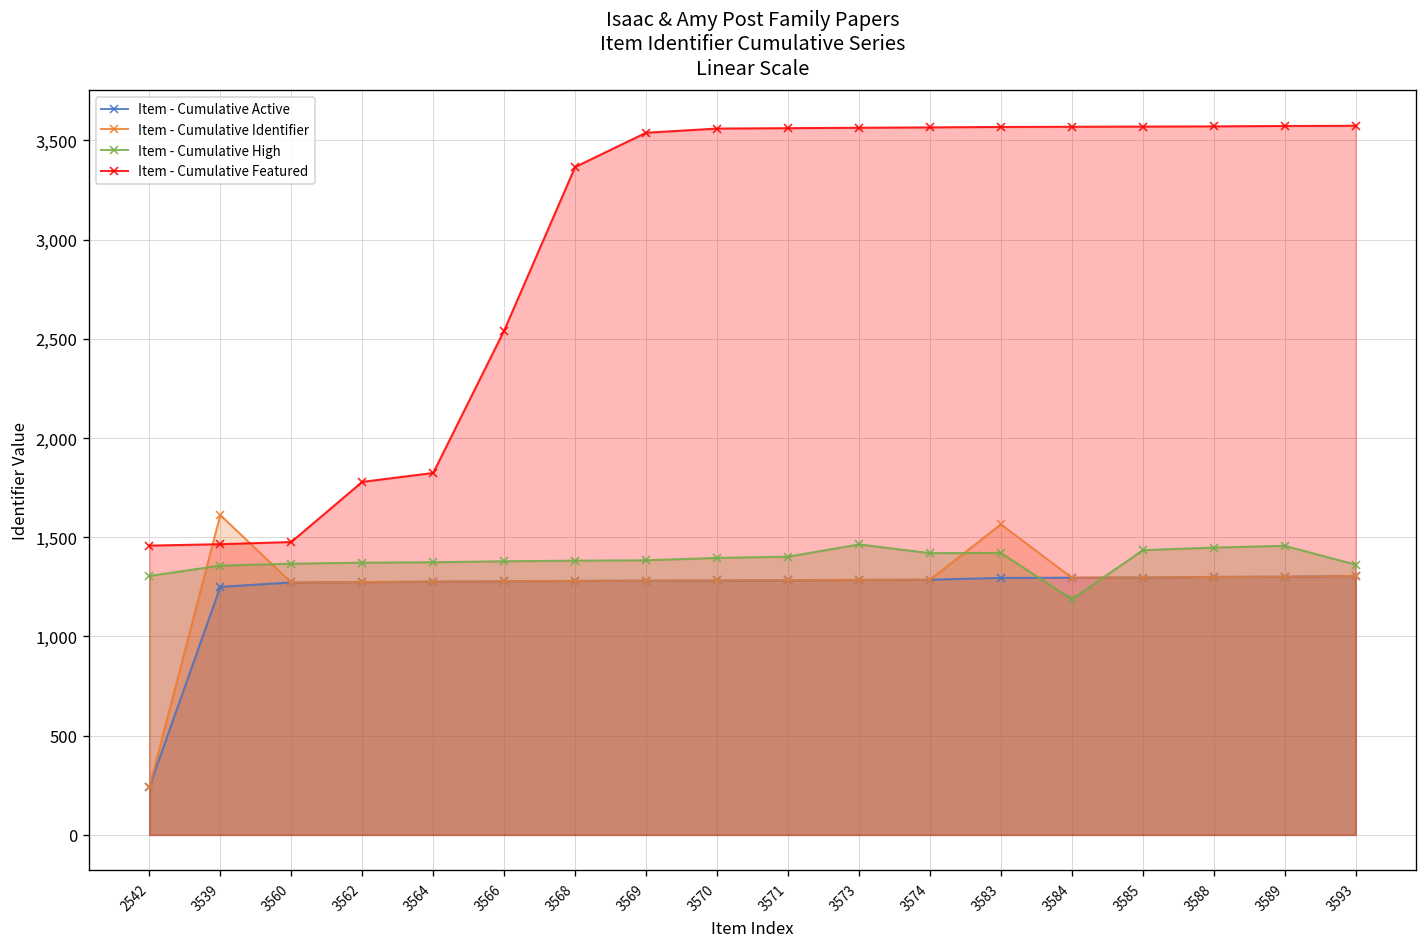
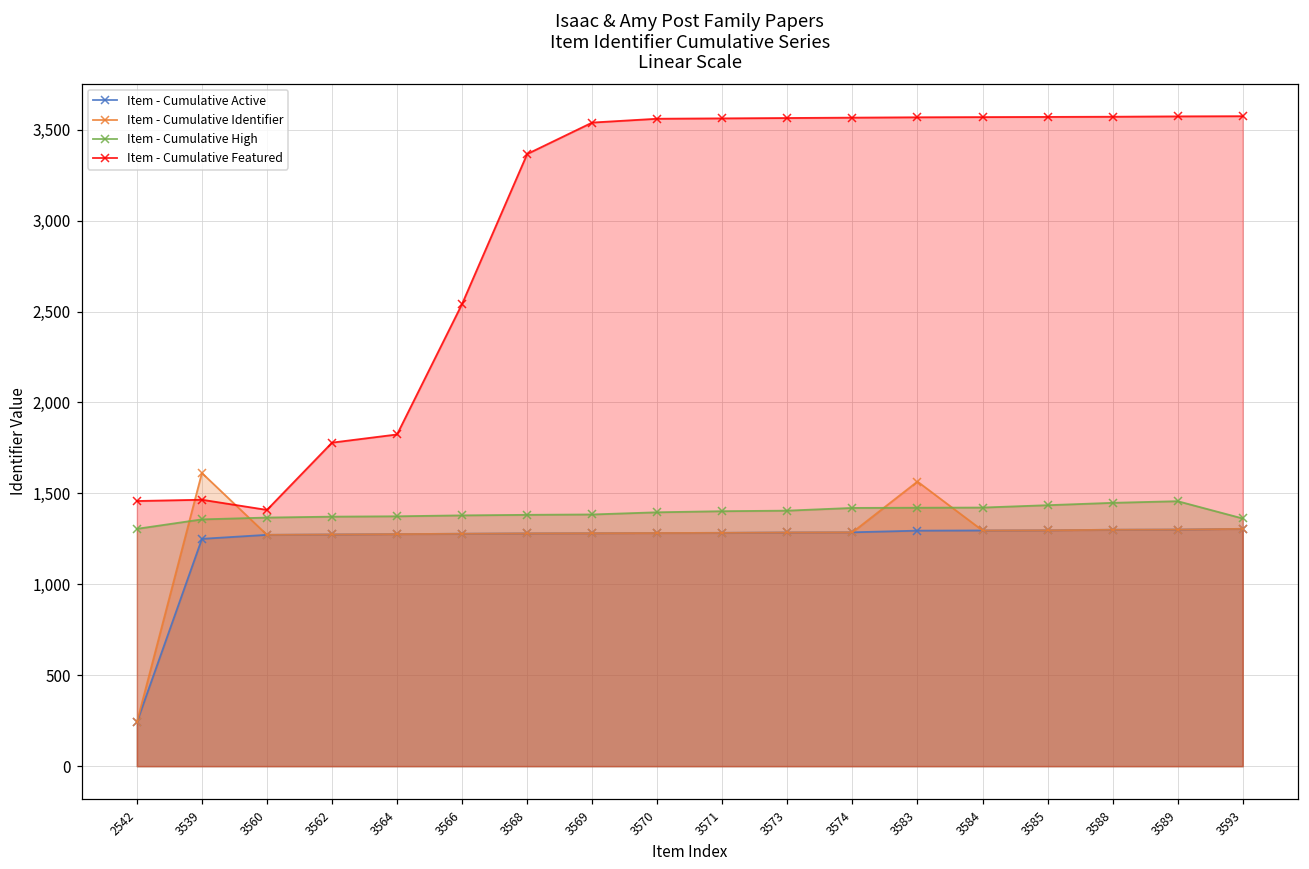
  {
    "Item - Cumulative Active": {
      "3539": "1,250",
      "3583": "1,300"
    },
    "Item - Cumulative Identifier": {
      "3539": "1,610",
      "3583": "1,570"
    },
    "Item - Cumulative High": {
      "2542": "1,310",
      "3539": "1,360",
      "3560": "1,370",
      "3562": "1,370",
      "3564": "1,370",
      "3566": "1,380",
      "3568": "1,380",
      "3569": "1,380",
      "3570": "1,400",
      "3571": "1,400",
-     "3573": "1,460",
+     "3573": "1,410",
      "3574": "1,420",
      "3583": "1,420",
-     "3584": "1,190",
+     "3584": "1,420",
      "3585": "1,440",
      "3588": "1,450",
      "3589": "1,460",
      "3593": "1,360"
    },
    "Item - Cumulative Featured": {
      "2542": "1,460",
      "3539": "1,470",
-     "3560": "1,480",
+     "3560": "1,410",
      "3562": "1,780",
      "3564": "1,820",
      "3566": "2,540",
      "3568": "3,370",
      "3569": "3,540",
      "3570": "3,560",
      "3571": "3,560",
      "3573": "3,560",
      "3574": "3,570",
      "3583": "3,570",
      "3584": "3,570",
      "3585": "3,570",
      "3588": "3,570",
      "3589": "3,570",
      "3593": "3,570"
    }
  }
